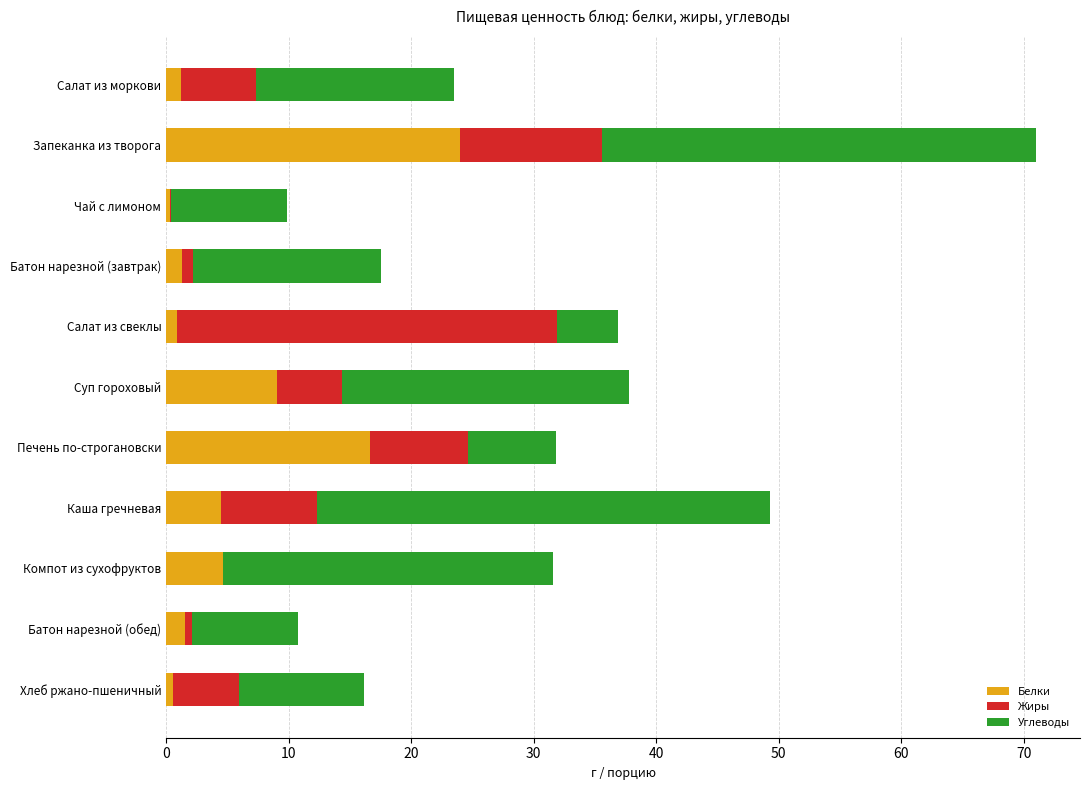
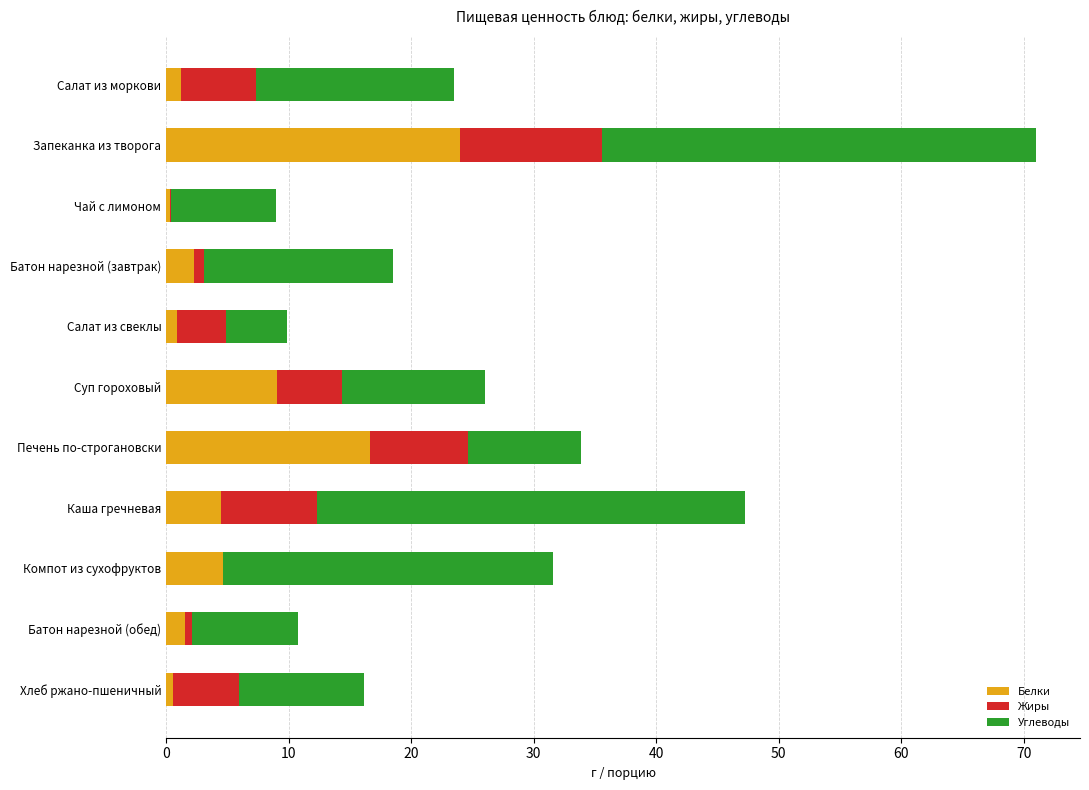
  {
    "Белки": {
      "Салат из моркови": 1.2,
      "Запеканка из творога": 24.0,
      "Чай с лимоном": 0.3,
-     "Батон нарезной (завтрак)": 1.3,
+     "Батон нарезной (завтрак)": 2.3,
      "Салат из свеклы": 0.9,
      "Суп гороховый": 9.1,
      "Печень по-строгановски": 16.6,
      "Каша гречневая": 4.5,
      "Компот из сухофруктов": 4.6,
      "Батон нарезной (обед)": 1.5,
      "Хлеб ржано-пшеничный": 0.6
    },
    "Жиры": {
      "Салат из моркови": 6,
      "Запеканка из творога": 11.6,
      "Батон нарезной (завтрак)": 1,
-     "Салат из свеклы": 31,
+     "Салат из свеклы": 4,
      "Суп гороховый": 5.3,
      "Печень по-строгановски": 8,
      "Каша гречневая": 8,
      "Батон нарезной (обед)": 0.6,
      "Хлеб ржано-пшеничный": 5.4
    },
    "Углеводы": {
      "Салат из моркови": 16.2,
      "Запеканка из творога": 35.5,
-     "Чай с лимоном": 9.5,
+     "Чай с лимоном": 8.6,
      "Батон нарезной (завтрак)": 15.4,
      "Салат из свеклы": 5.0,
-     "Суп гороховый": 23.4,
-     "Печень по-строгановски": 7.2,
-     "Каша гречневая": 37,
+     "Суп гороховый": 11.7,
+     "Печень по-строгановски": 9.3,
+     "Каша гречневая": 35,
      "Компот из сухофруктов": 27.0,
      "Батон нарезной (обед)": 8.6,
      "Хлеб ржано-пшеничный": 10.2
    }
  }
